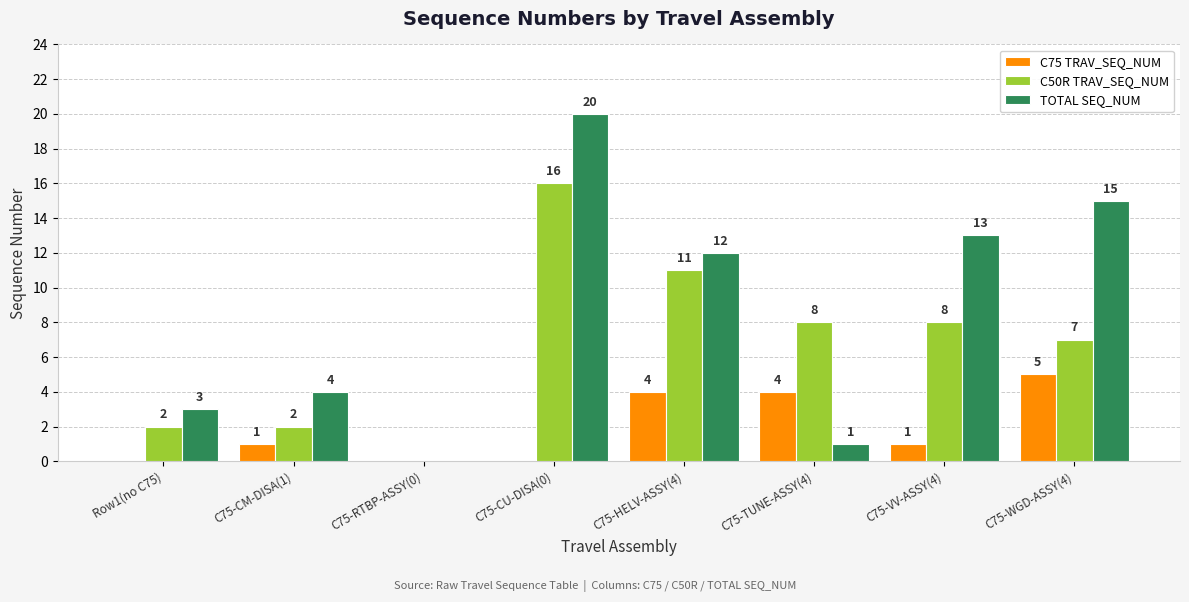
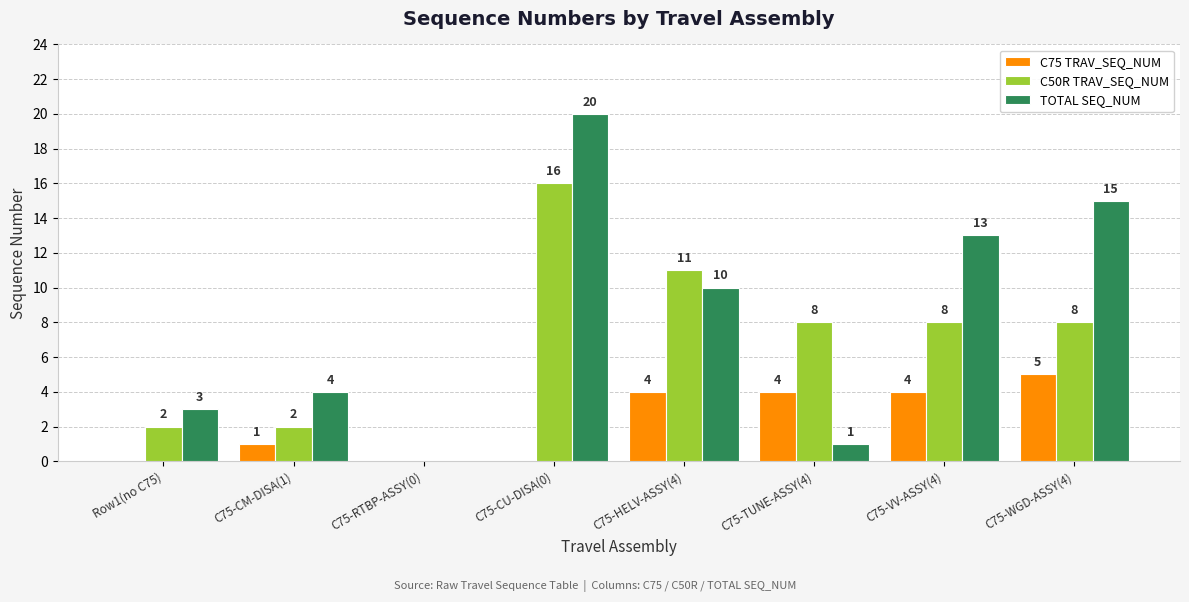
  {
    "C75 TRAV_SEQ_NUM": {
      "C75-CM-DISA(1)": 1,
      "C75-HELV-ASSY(4)": 4,
      "C75-TUNE-ASSY(4)": 4,
-     "C75-VV-ASSY(4)": 1,
+     "C75-VV-ASSY(4)": 4,
      "C75-WGD-ASSY(4)": 5
    },
    "C50R TRAV_SEQ_NUM": {
      "Row1(no C75)": 2,
      "C75-CM-DISA(1)": 2,
      "C75-CU-DISA(0)": 16,
      "C75-HELV-ASSY(4)": 11,
      "C75-TUNE-ASSY(4)": 8,
      "C75-VV-ASSY(4)": 8,
-     "C75-WGD-ASSY(4)": 7
+     "C75-WGD-ASSY(4)": 8
    },
    "TOTAL SEQ_NUM": {
      "Row1(no C75)": 3,
      "C75-CM-DISA(1)": 4,
      "C75-CU-DISA(0)": 20,
-     "C75-HELV-ASSY(4)": 12,
+     "C75-HELV-ASSY(4)": 10,
      "C75-TUNE-ASSY(4)": 1,
      "C75-VV-ASSY(4)": 13,
      "C75-WGD-ASSY(4)": 15
    }
  }
